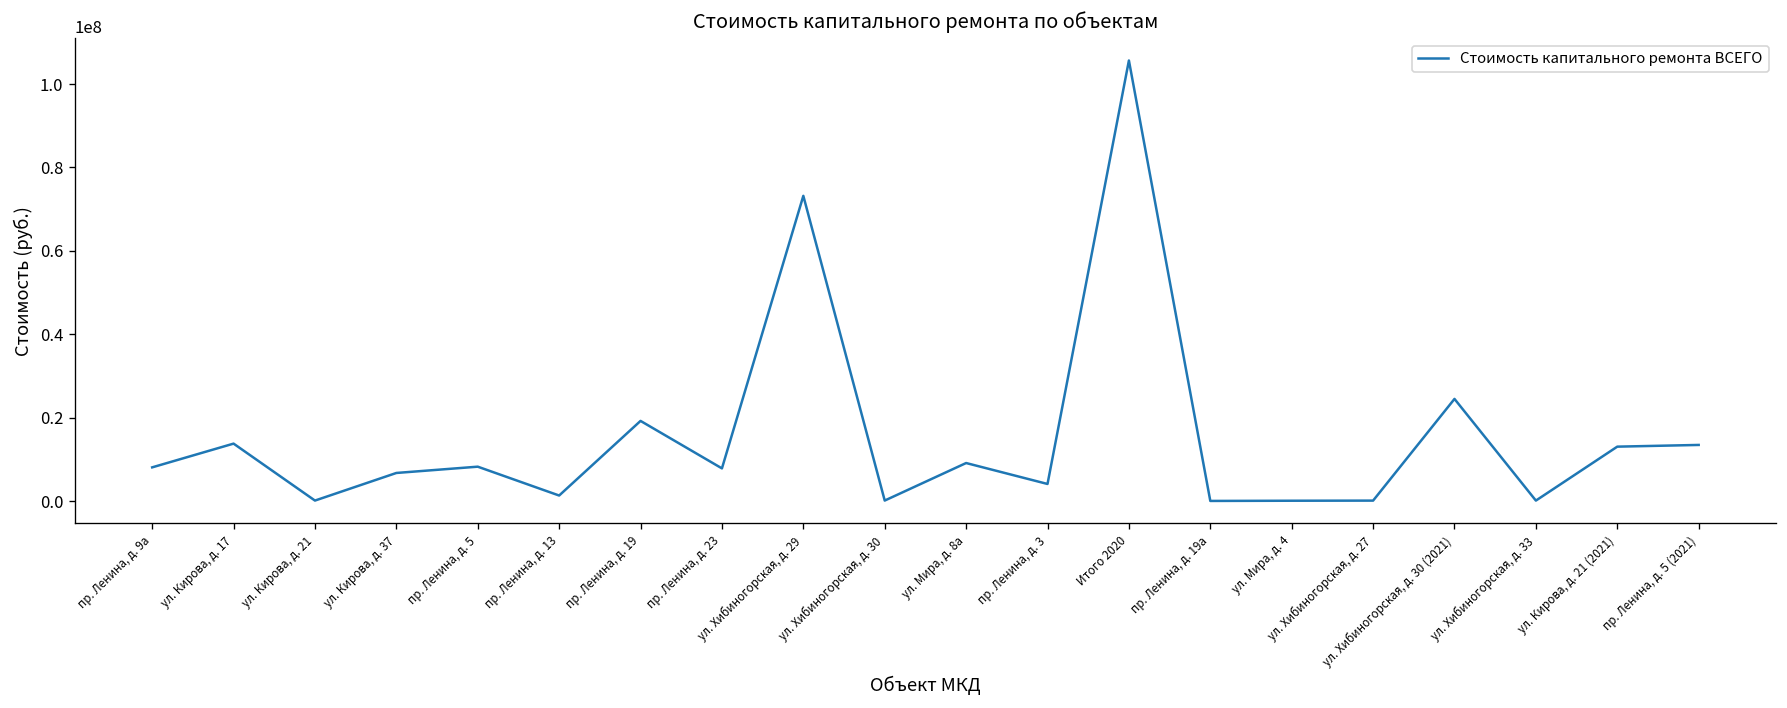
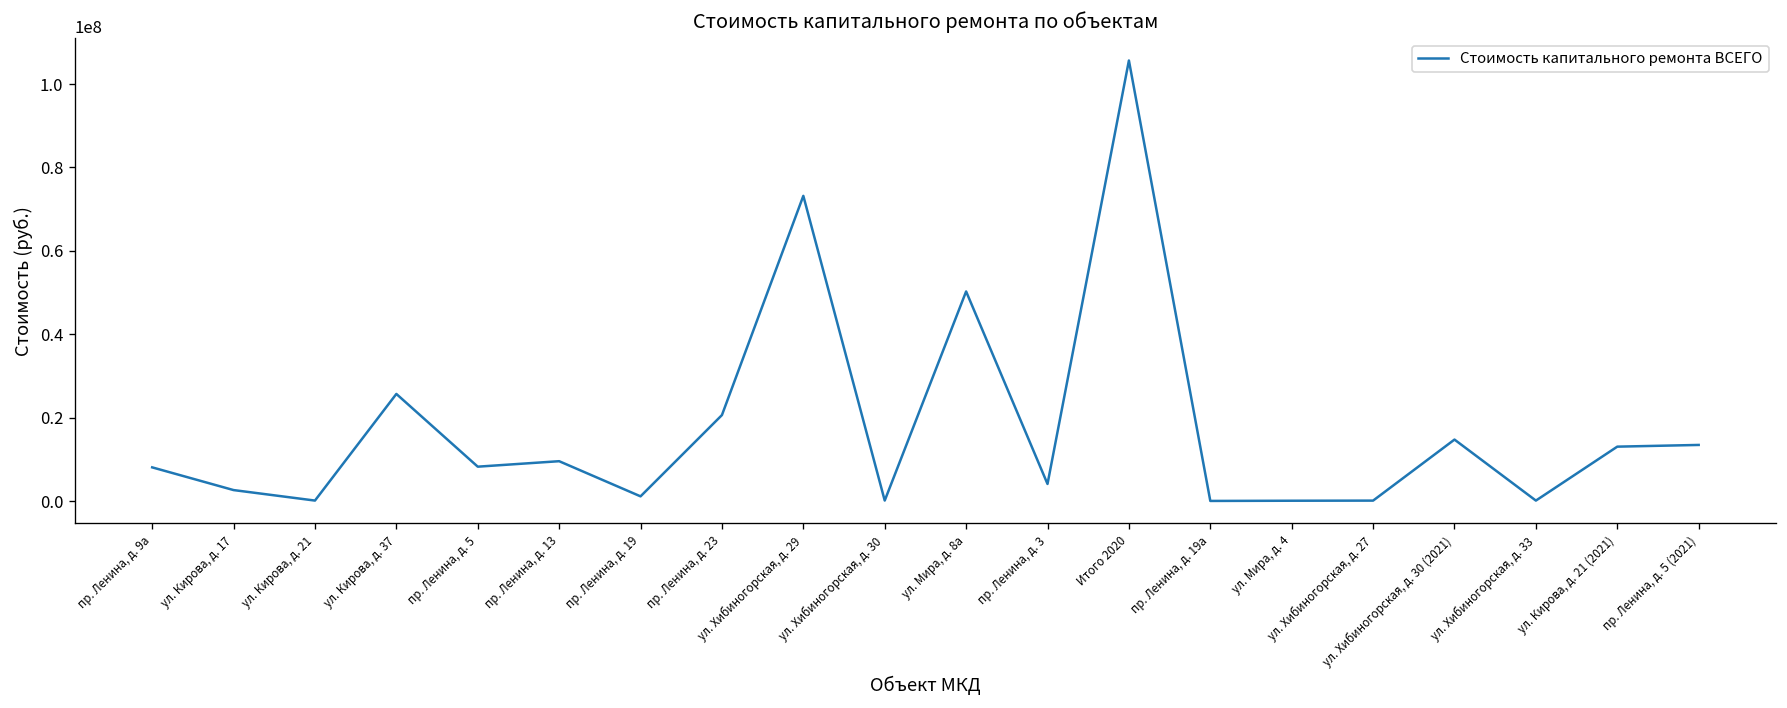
  {
    "пр. Ленина, д. 9а": 8000000,
-   "ул. Кирова, д. 17": 14000000,
+   "ул. Кирова, д. 17": 3000000,
    "ул. Кирова, д. 21": 0,
-   "ул. Кирова, д. 37": 7000000,
+   "ул. Кирова, д. 37": 26000000,
    "пр. Ленина, д. 5": 8000000,
-   "пр. Ленина, д. 13": 1000000,
-   "пр. Ленина, д. 19": 19000000,
-   "пр. Ленина, д. 23": 8000000,
+   "пр. Ленина, д. 13": 10000000,
+   "пр. Ленина, д. 19": 1000000,
+   "пр. Ленина, д. 23": 21000000,
    "ул. Хибиногорская, д. 29": 73000000,
    "ул. Хибиногорская, д. 30": 0,
-   "ул. Мира, д. 8а": 9000000,
+   "ул. Мира, д. 8а": 50000000,
    "пр. Ленина, д. 3": 4000000,
    "Итого 2020": 106000000,
    "пр. Ленина, д. 19а": 0,
    "ул. Мира, д. 4": 0,
    "ул. Хибиногорская, д. 27": 0,
-   "ул. Хибиногорская, д. 30 (2021)": 25000000,
+   "ул. Хибиногорская, д. 30 (2021)": 15000000,
    "ул. Хибиногорская, д. 33": 0,
    "ул. Кирова, д. 21 (2021)": 13000000,
    "пр. Ленина, д. 5 (2021)": 14000000
  }
